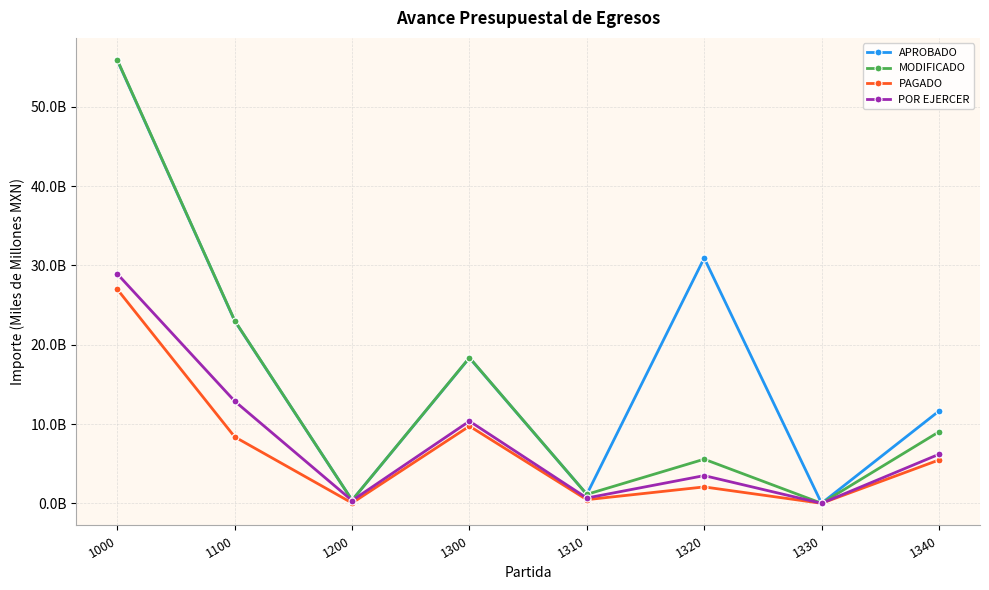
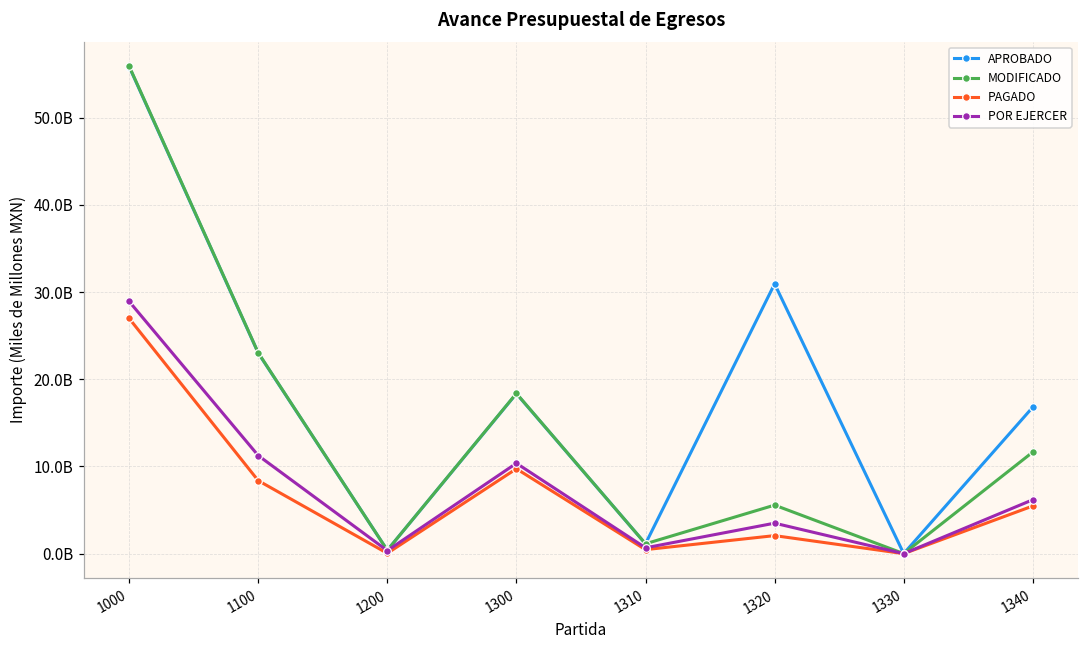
  {
    "APROBADO": {
      "1320": 31000000000,
-     "1340": 12000000000
+     "1340": 17000000000
    },
    "MODIFICADO": {
      "1320": 6000000000,
-     "1340": 9000000000
+     "1340": 12000000000
    },
    "PAGADO": {
      "1000": 27000000000,
      "1100": 8000000000,
      "1300": 10000000000,
      "1320": 2000000000,
      "1340": 5000000000
    },
    "POR EJERCER": {
      "1000": 29000000000,
-     "1100": 13000000000,
+     "1100": 11000000000,
      "1300": 10000000000,
      "1320": 3000000000,
      "1340": 6000000000
    }
  }
